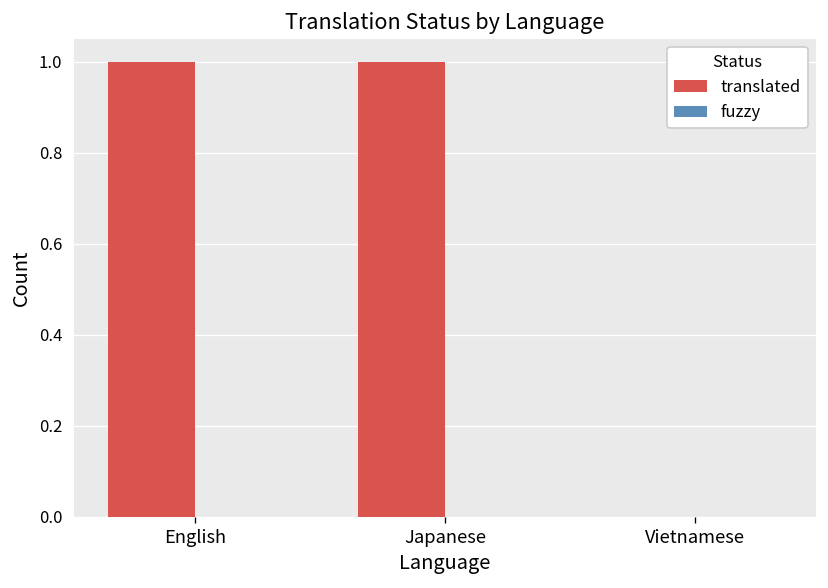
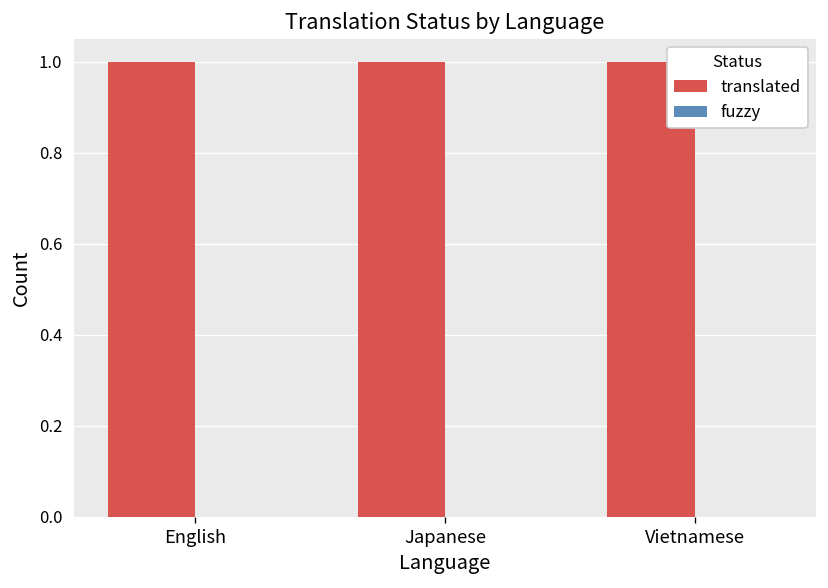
  {
    "translated": {
      "English": 1,
      "Japanese": 1,
-     "Vietnamese": 0
+     "Vietnamese": 1
    },
    "fuzzy": {
      "English": 0,
      "Japanese": 0,
      "Vietnamese": 0
    }
  }
